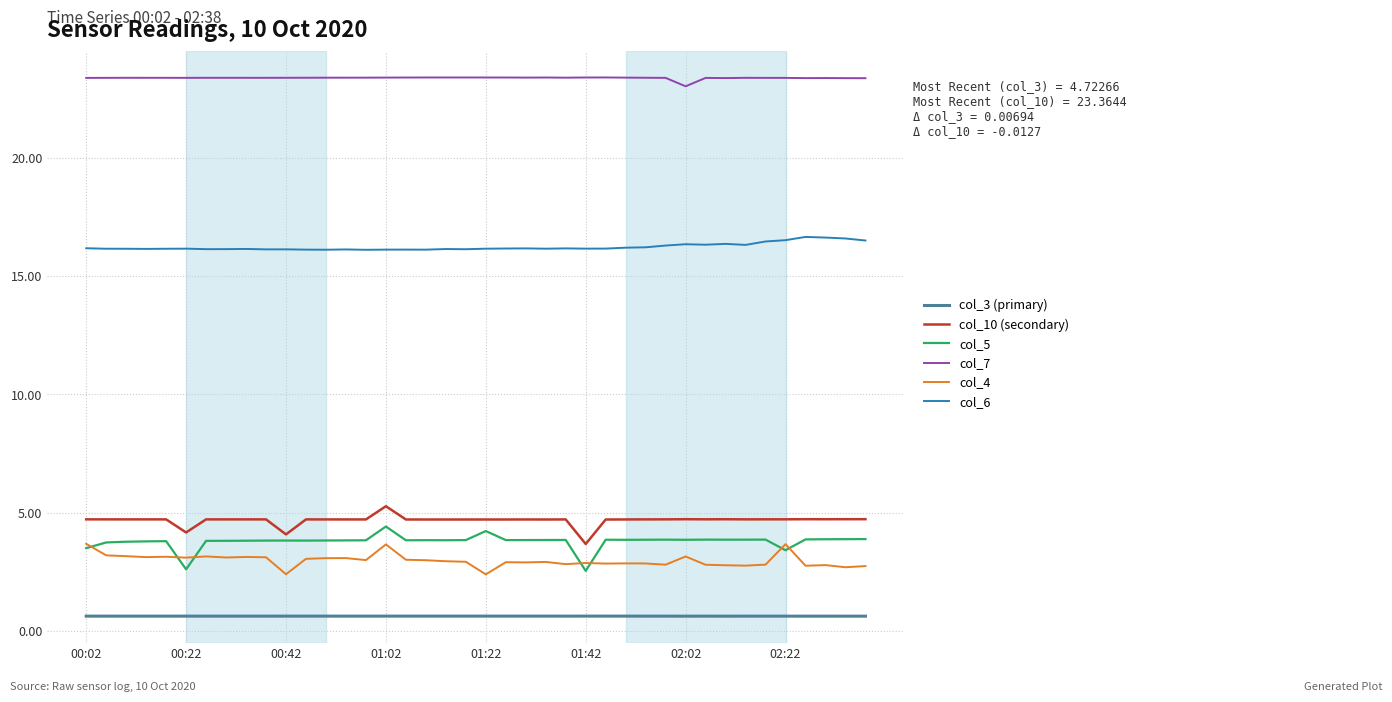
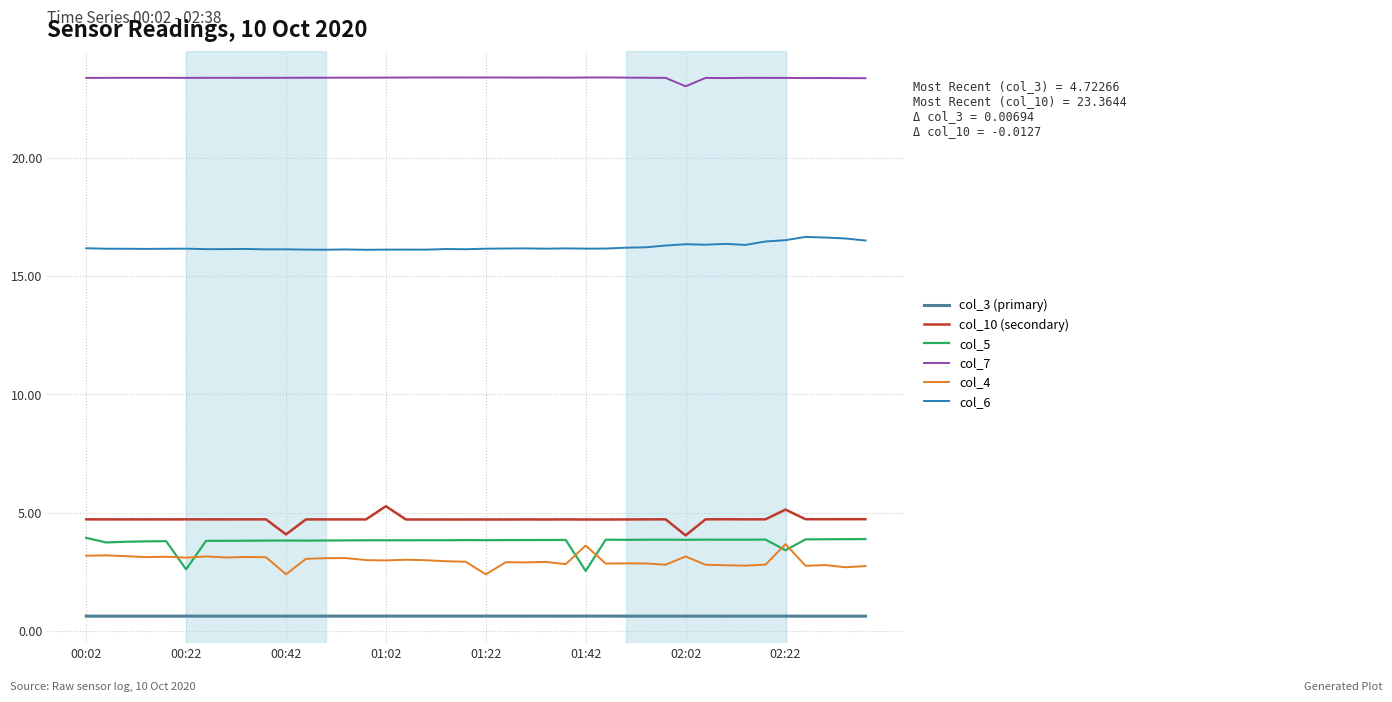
  {
    "col_10 (secondary)": {
      "00:02": 4.7,
-     "00:22": 4.2,
+     "00:22": 4.7,
      "00:42": 4.1,
      "01:02": 5.3,
      "01:22": 4.7,
-     "01:42": 3.7,
-     "02:02": 4.7,
-     "02:22": 4.7
+     "01:42": 4.7,
+     "02:02": 4.0,
+     "02:22": 5.1
    },
    "col_5": {
-     "00:02": 3.5,
+     "00:02": 3.9,
      "00:22": 2.6,
      "00:42": 3.8,
-     "01:02": 4.4,
-     "01:22": 4.2,
+     "01:02": 3.8,
+     "01:22": 3.8,
      "01:42": 2.5,
      "02:02": 3.9,
      "02:22": 3.4
    },
    "col_7": {
      "00:02": 23.4,
      "00:22": 23.4,
      "00:42": 23.4,
      "01:02": 23.4,
      "01:22": 23.4,
      "01:42": 23.4,
      "02:02": 23.0,
      "02:22": 23.4
    },
    "col_4": {
-     "00:02": 3.7,
+     "00:02": 3.2,
      "00:22": 3.1,
      "00:42": 2.4,
-     "01:02": 3.7,
+     "01:02": 3.0,
      "01:22": 2.4,
-     "01:42": 2.9,
+     "01:42": 3.6,
      "02:02": 3.1,
      "02:22": 3.7
    }
  }
